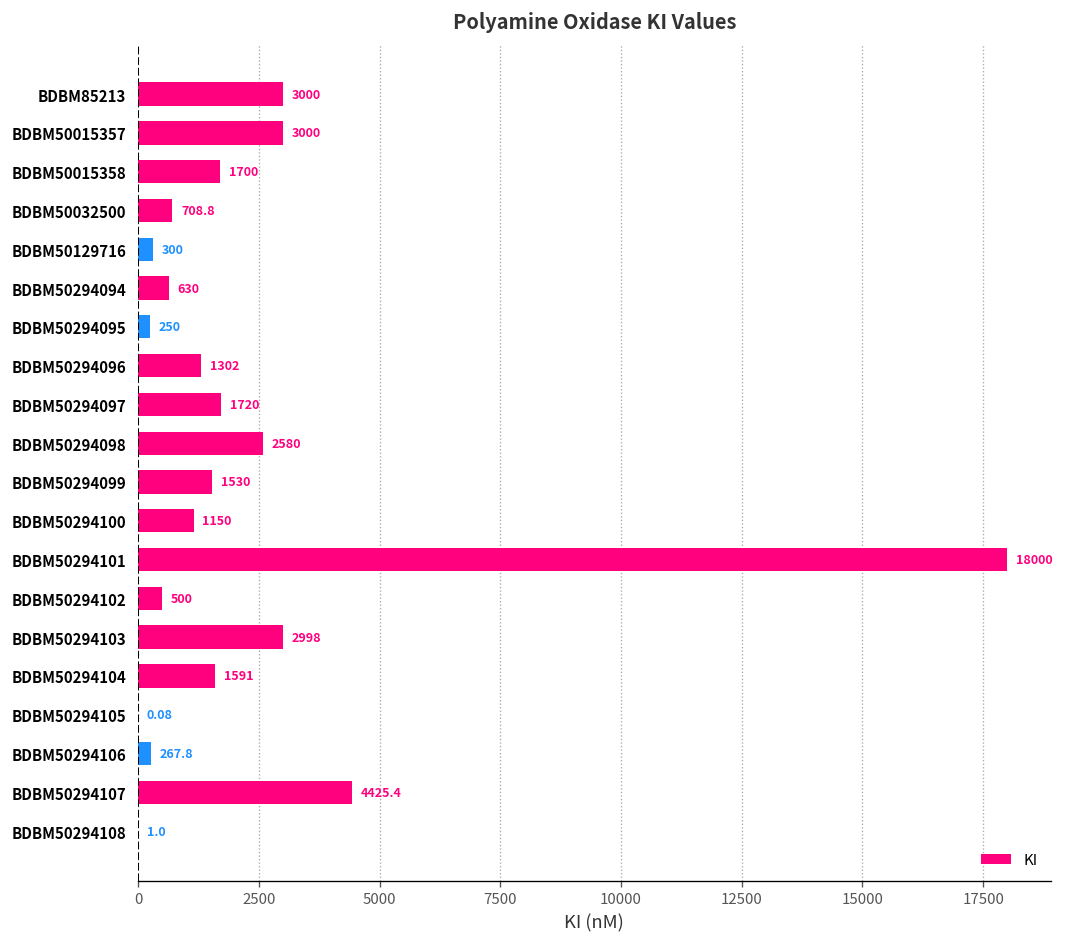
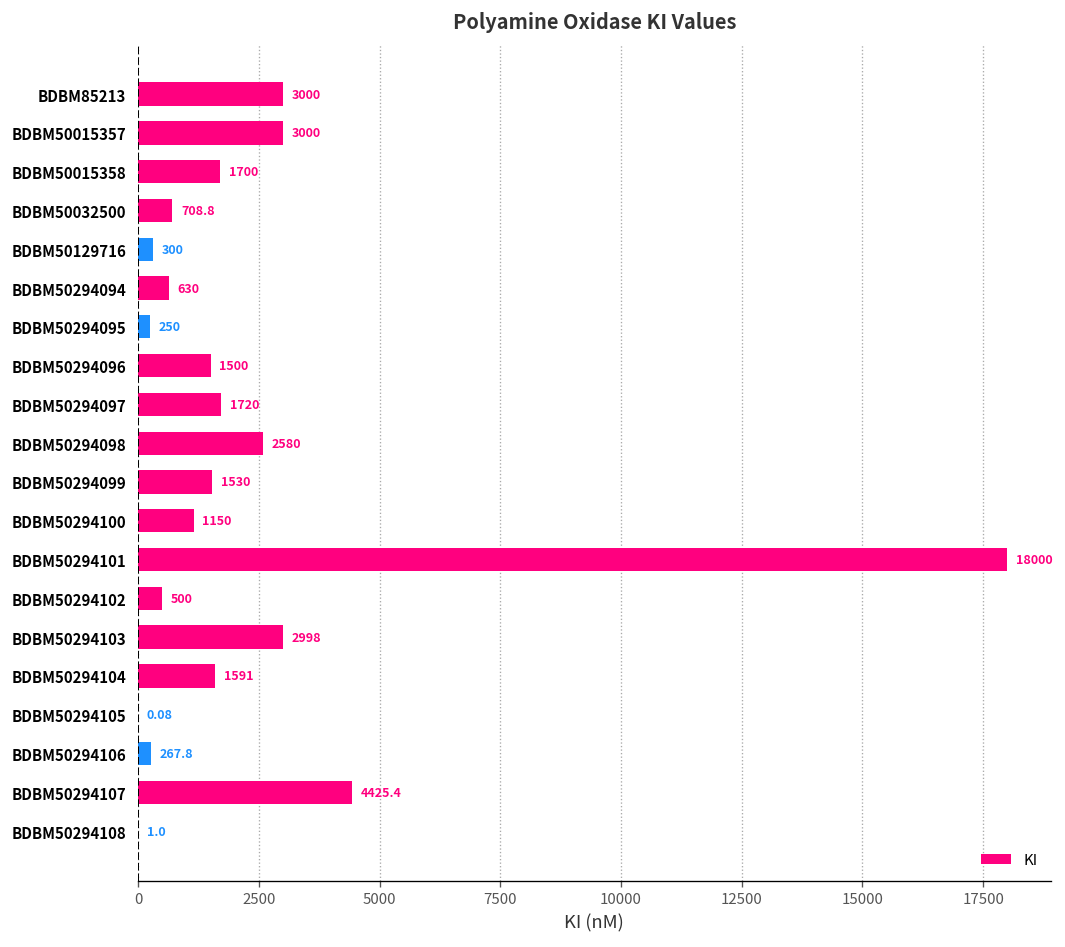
  {
    "BDBM85213": 3000,
    "BDBM50015357": 3000,
    "BDBM50015358": 1700,
    "BDBM50032500": 708.8,
    "BDBM50129716": 300,
    "BDBM50294094": 630,
    "BDBM50294095": 250,
-   "BDBM50294096": 1302,
+   "BDBM50294096": 1500,
    "BDBM50294097": 1720,
    "BDBM50294098": 2580,
    "BDBM50294099": 1530,
    "BDBM50294100": 1150,
    "BDBM50294101": 18000,
    "BDBM50294102": 500,
    "BDBM50294103": 2998,
    "BDBM50294104": 1591,
    "BDBM50294105": 0.08,
    "BDBM50294106": 267.8,
    "BDBM50294107": 4425.4,
    "BDBM50294108": 1.0
  }
